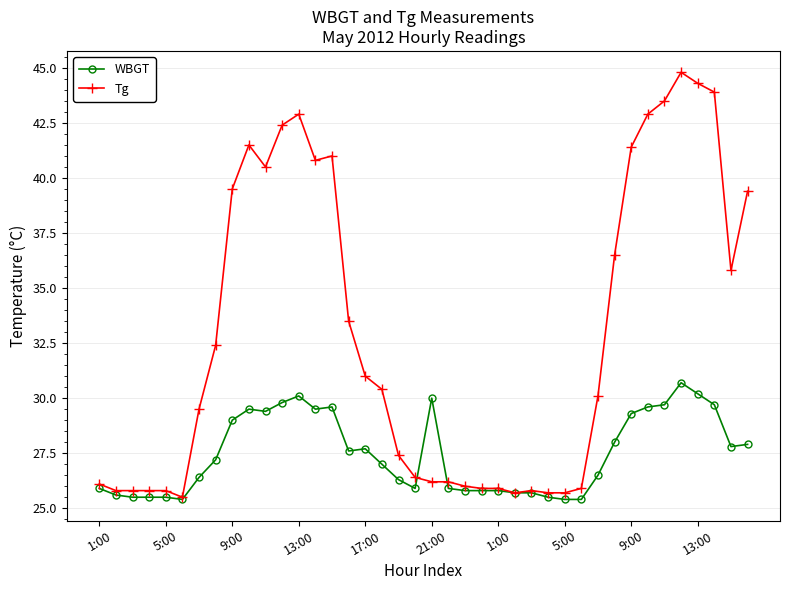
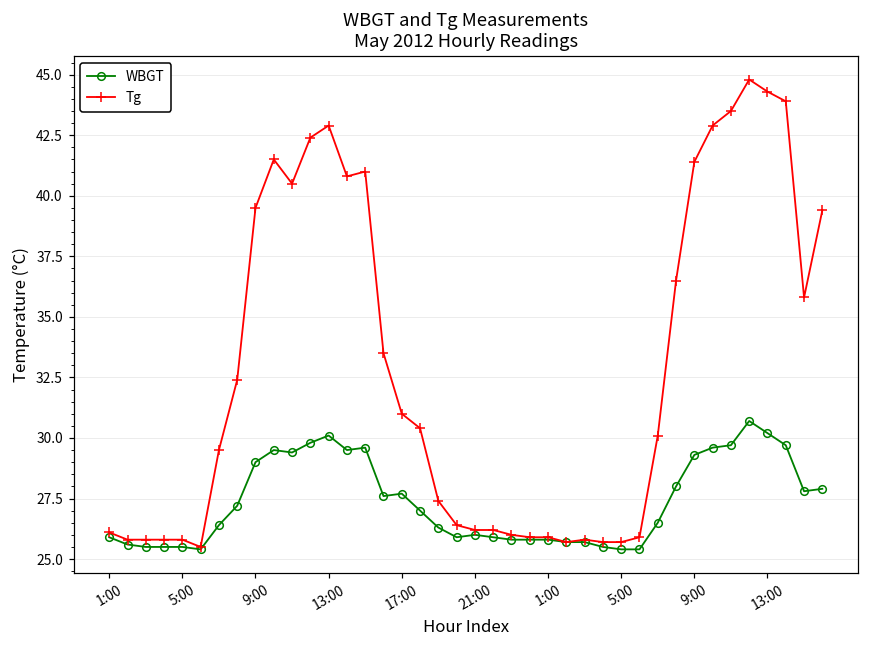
  {
    "WBGT": {
      "17:00": 27.7,
-     "21:00": 30
+     "21:00": 26
    },
    "Tg": {
      "17:00": 31,
      "21:00": 26.2
    }
  }
